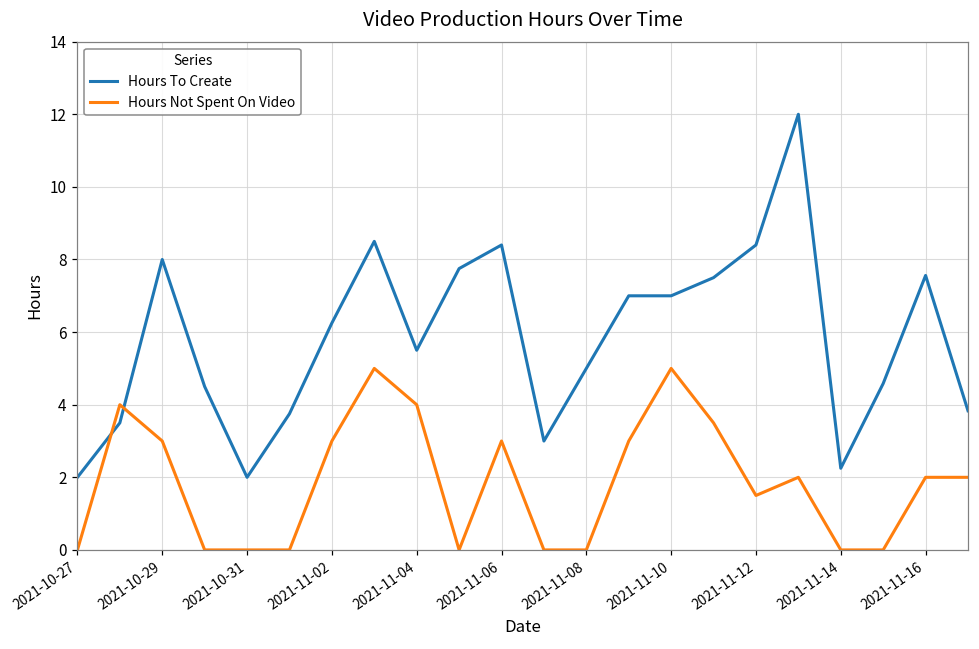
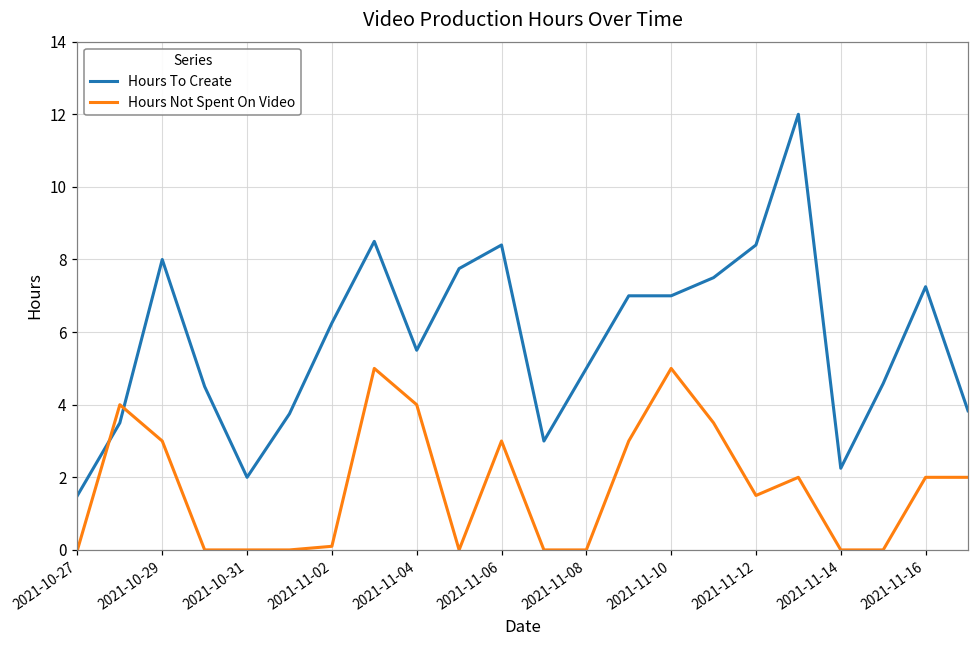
  {
    "Hours To Create": {
-     "2021-10-27": 2.0,
+     "2021-10-27": 1.5,
      "2021-10-29": 8.0,
      "2021-10-31": 2.0,
      "2021-11-02": 6.3,
      "2021-11-04": 5.5,
      "2021-11-06": 8.4,
      "2021-11-08": 5.0,
      "2021-11-10": 7.0,
      "2021-11-12": 8.4,
      "2021-11-14": 2.3,
-     "2021-11-16": 7.6
+     "2021-11-16": 7.3
    },
    "Hours Not Spent On Video": {
      "2021-10-27": 0.0,
      "2021-10-29": 3.0,
      "2021-10-31": 0.0,
-     "2021-11-02": 3.0,
+     "2021-11-02": 0.1,
      "2021-11-04": 4.0,
      "2021-11-06": 3.0,
      "2021-11-08": 0.0,
      "2021-11-10": 5.0,
      "2021-11-12": 1.5,
      "2021-11-14": 0.0,
      "2021-11-16": 2.0
    }
  }
